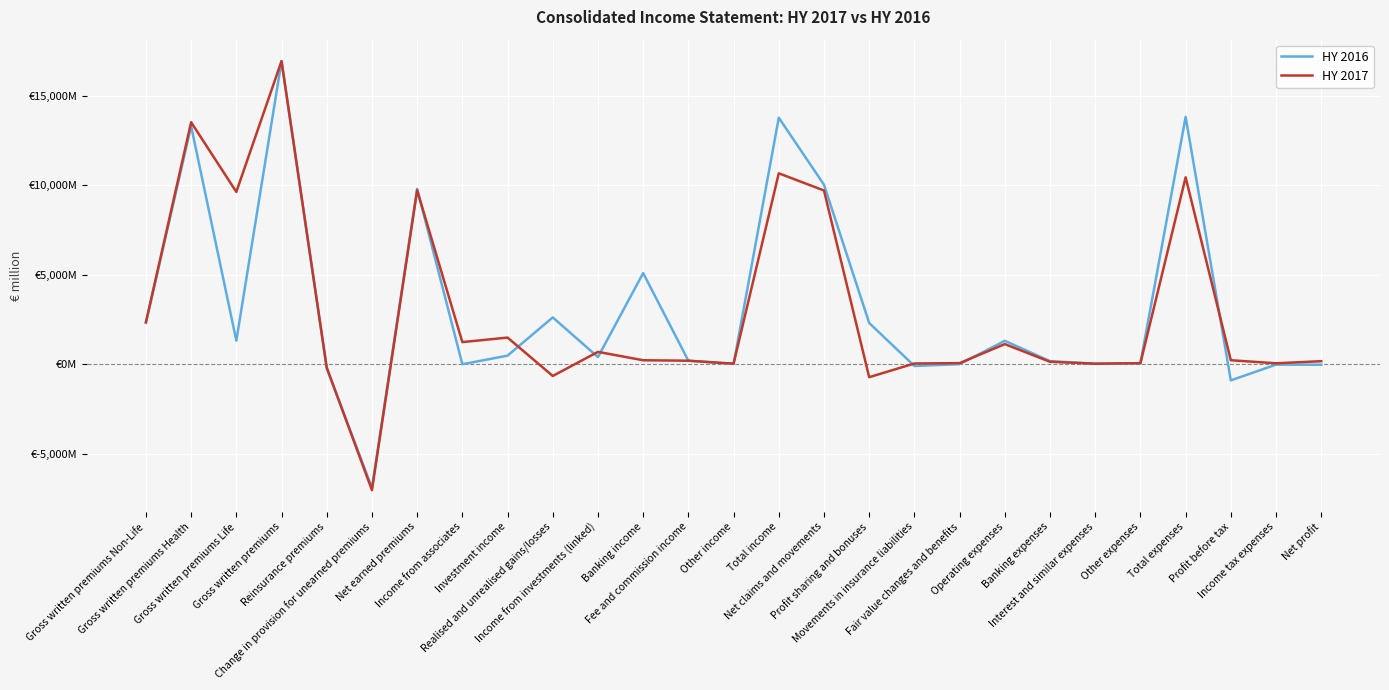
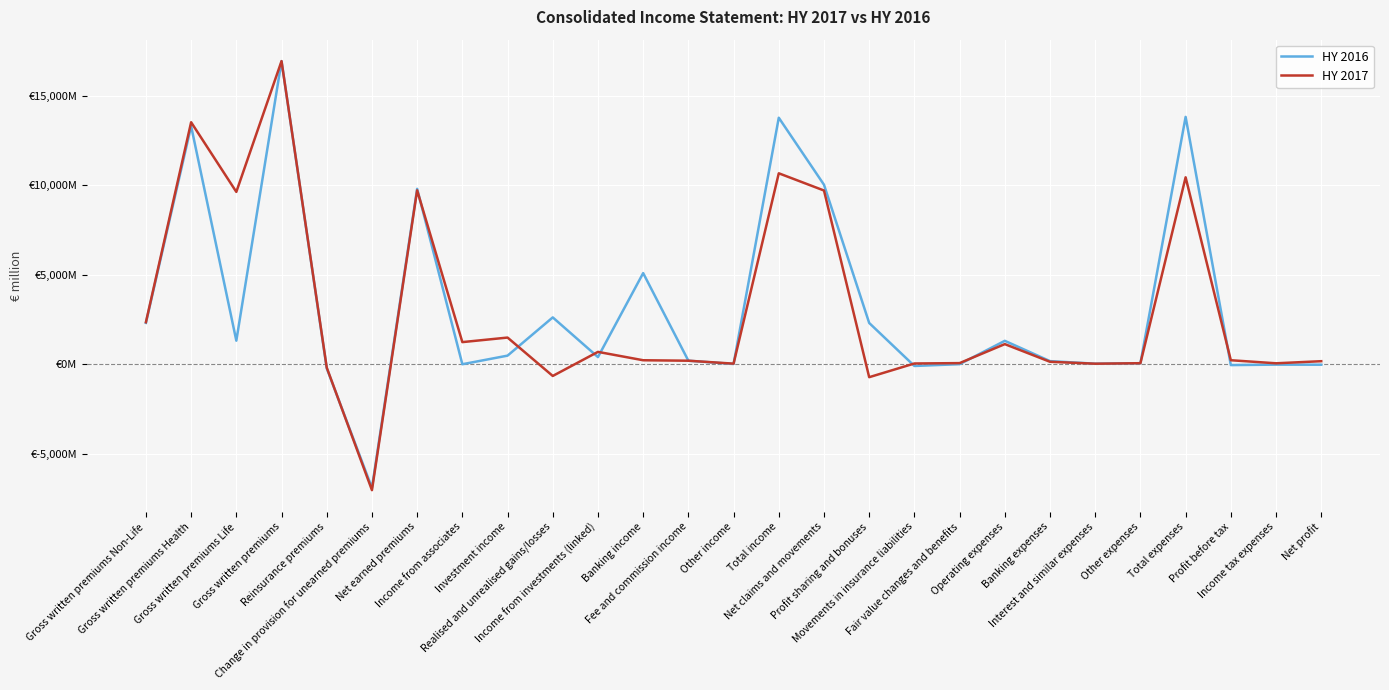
  {
    "HY 2016": {
      "Gross written premiums Health": "€13,300,000,000",
      "Gross written premiums Life": "€1,300,000,000",
      "Income from associates": "€0",
      "Investment income": "€500,000,000",
      "Realised and unrealised gains/losses": "€2,600,000,000",
      "Income from investments (linked)": "€400,000,000",
      "Banking income": "€5,100,000,000",
      "Total income": "€13,800,000,000",
      "Net claims and movements": "€10,000,000,000",
      "Profit sharing and bonuses": "€2,300,000,000",
      "Operating expenses": "€1,300,000,000",
      "Total expenses": "€13,800,000,000",
-     "Profit before tax": "€-900,000,000",
+     "Profit before tax": "€0",
      "Net profit": "€0"
    },
    "HY 2017": {
      "Gross written premiums Health": "€13,500,000,000",
      "Gross written premiums Life": "€9,600,000,000",
      "Income from associates": "€1,200,000,000",
      "Investment income": "€1,500,000,000",
      "Realised and unrealised gains/losses": "€-700,000,000",
      "Income from investments (linked)": "€700,000,000",
      "Banking income": "€200,000,000",
      "Total income": "€10,700,000,000",
      "Net claims and movements": "€9,700,000,000",
      "Profit sharing and bonuses": "€-700,000,000",
      "Operating expenses": "€1,100,000,000",
      "Total expenses": "€10,500,000,000",
      "Profit before tax": "€200,000,000",
      "Net profit": "€200,000,000"
    }
  }
